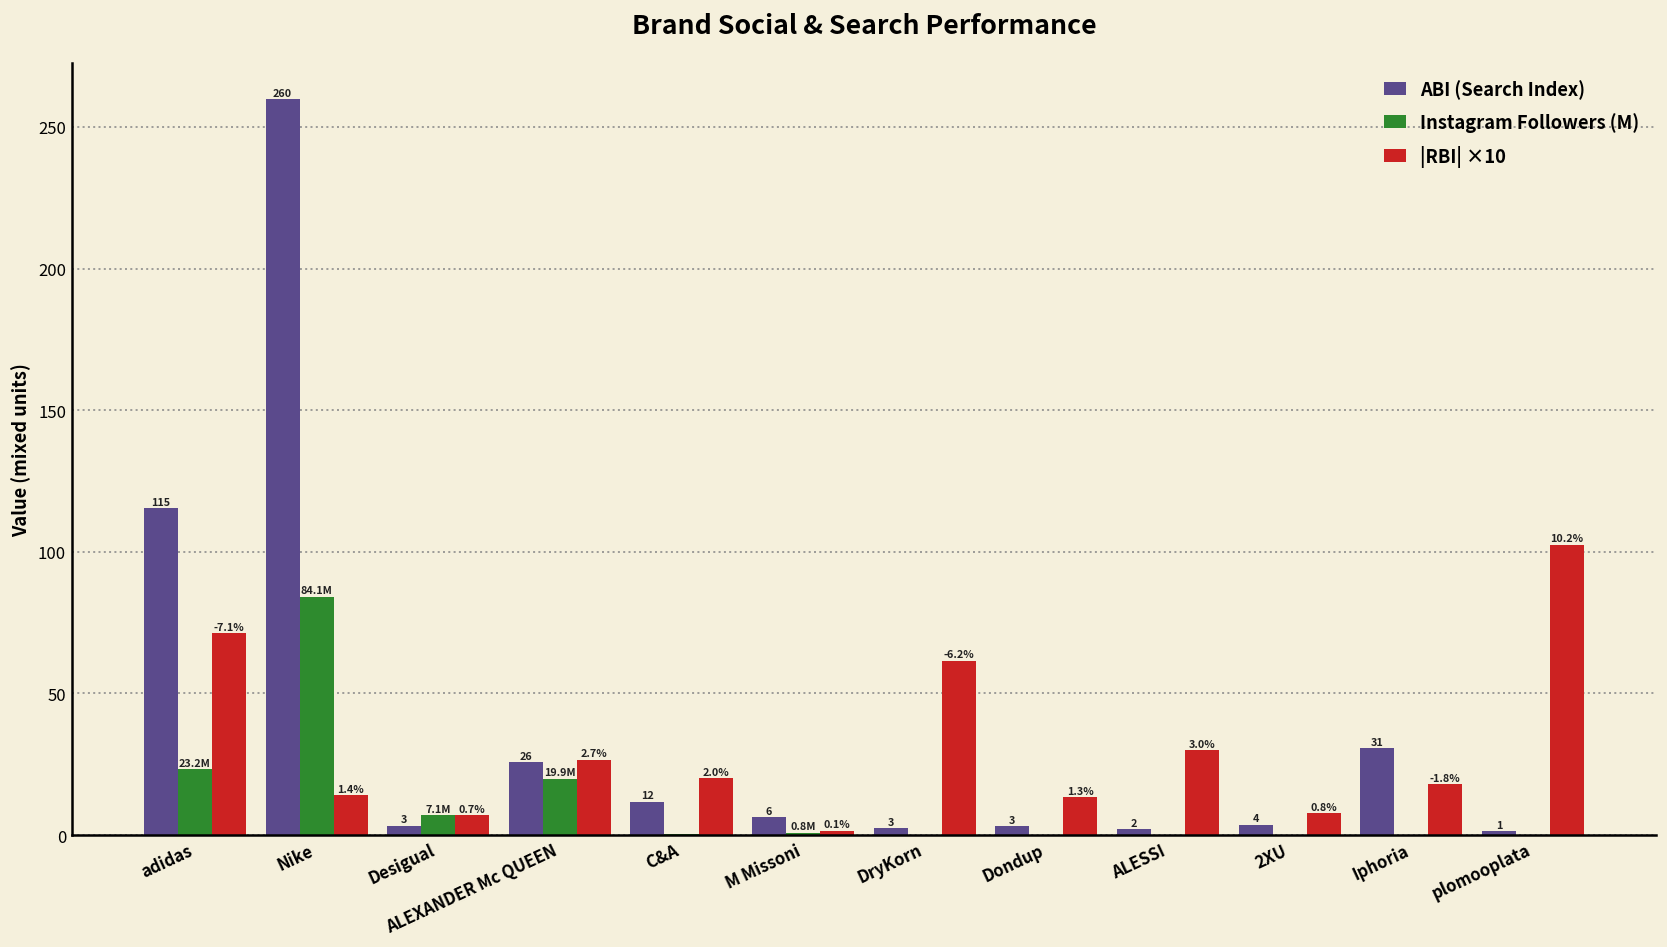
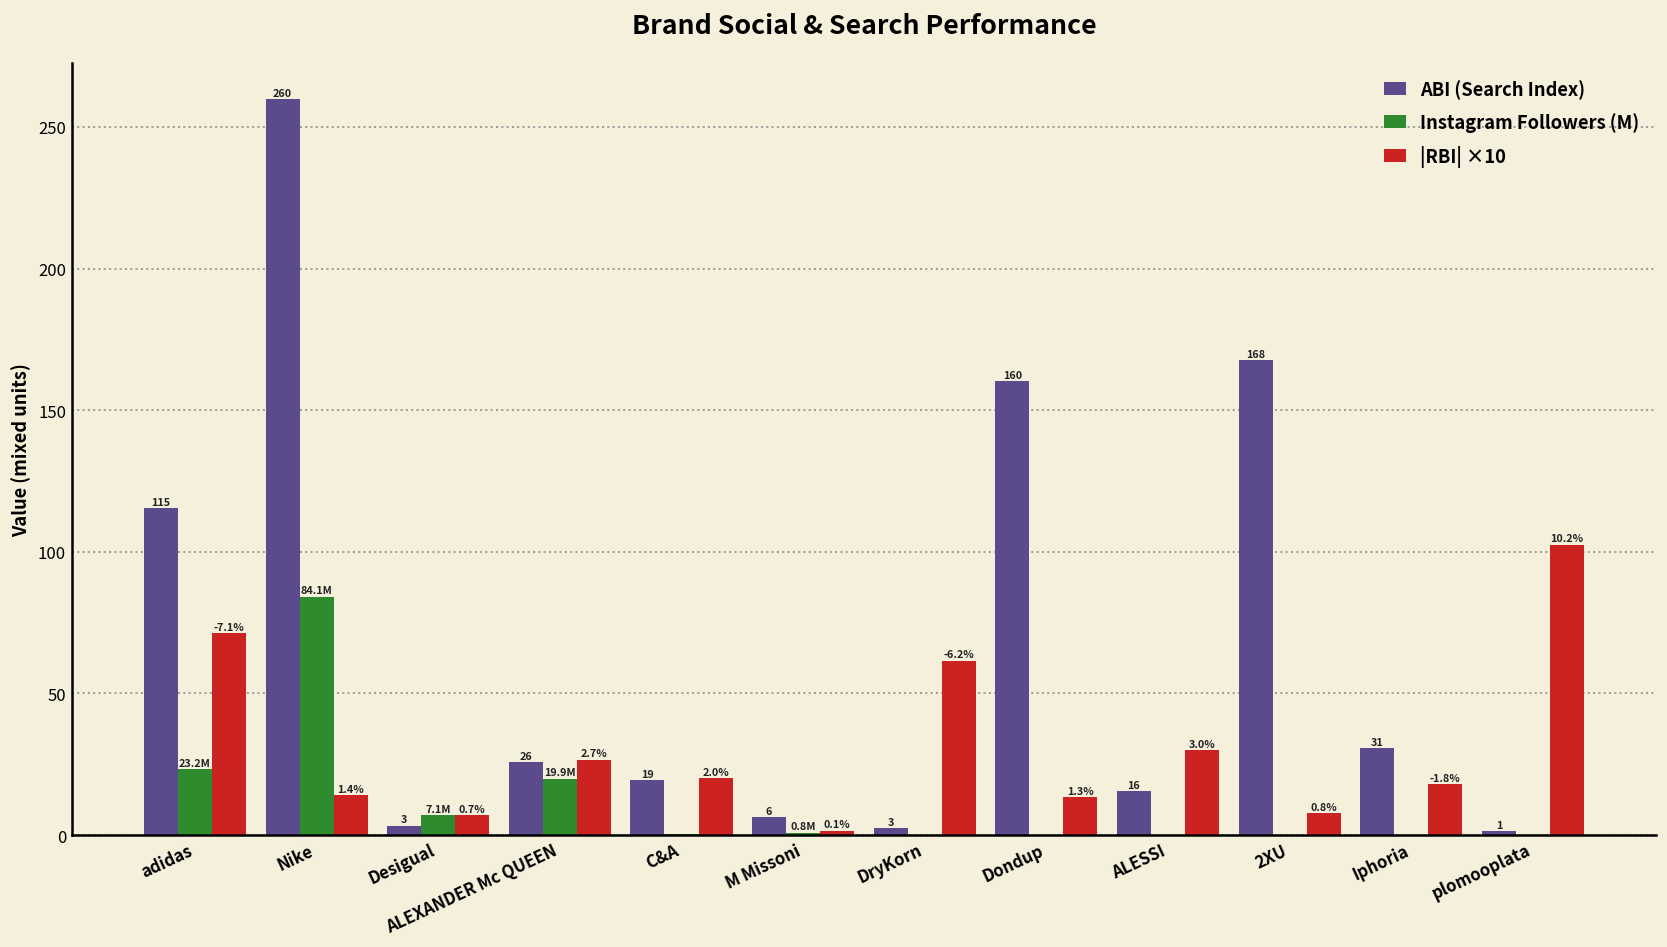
  {
    "ABI (Search Index)": {
      "adidas": "115",
      "Nike": "260",
      "Desigual": "3",
      "ALEXANDER Mc QUEEN": "26",
-     "C&A": "12",
+     "C&A": "19",
      "M Missoni": "6",
      "DryKorn": "3",
-     "Dondup": "3",
-     "ALESSI": "2",
-     "2XU": "4",
+     "Dondup": "160",
+     "ALESSI": "16",
+     "2XU": "168",
      "Iphoria": "31",
      "plomooplata": "1"
    },
    "Instagram Followers (M)": {
      "adidas": "23.2M",
      "Nike": "84.1M",
      "Desigual": "7.1M",
      "ALEXANDER Mc QUEEN": "19.9M",
      "M Missoni": "0.8M"
    }
  }
